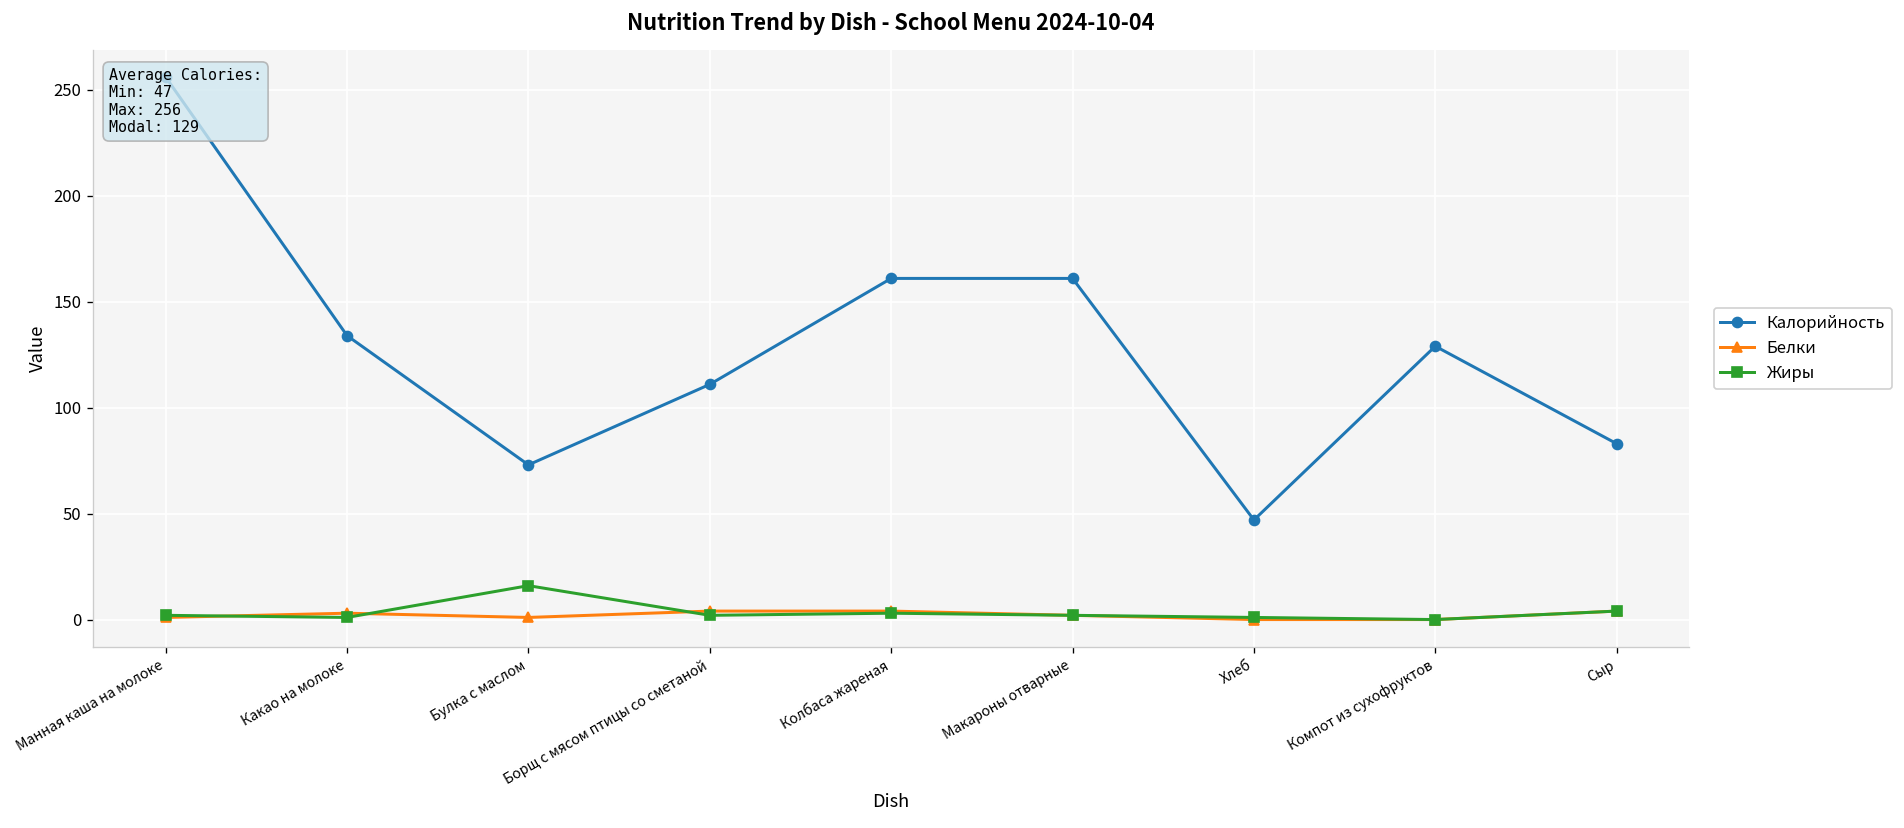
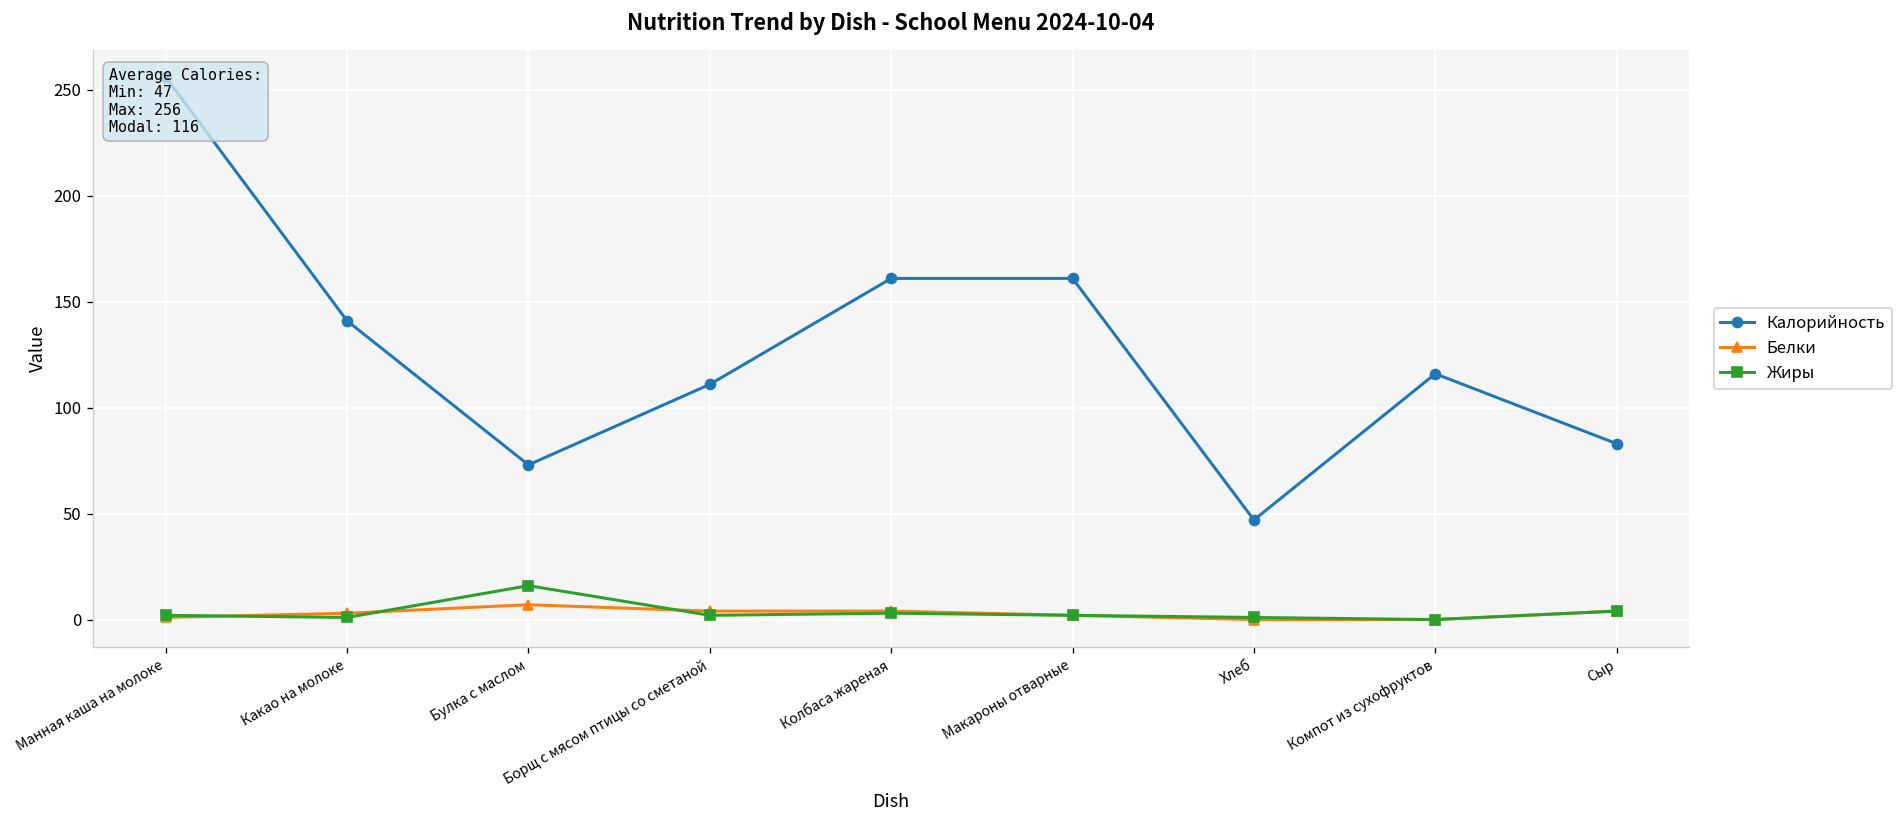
  {
    "Калорийность": {
-     "Какао на молоке": 134,
-     "Компот из сухофруктов": 129
+     "Какао на молоке": 141,
+     "Компот из сухофруктов": 116
    },
    "Белки": {
      "Какао на молоке": 3,
-     "Булка с маслом": 1,
+     "Булка с маслом": 7,
      "Борщ с мясом птицы со сметаной": 4
    },
    "Жиры": {
      "Какао на молоке": 1,
      "Булка с маслом": 16,
      "Борщ с мясом птицы со сметаной": 2
    }
  }
